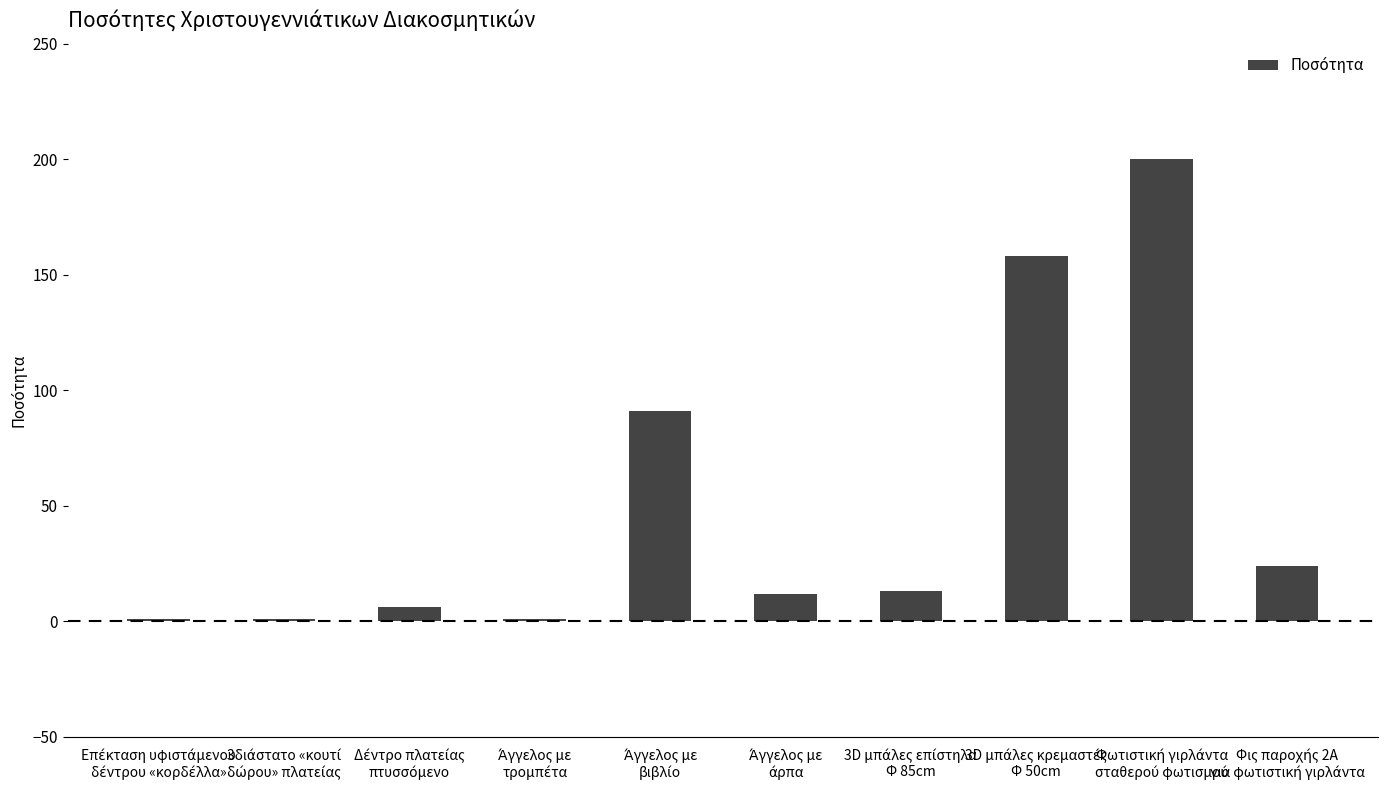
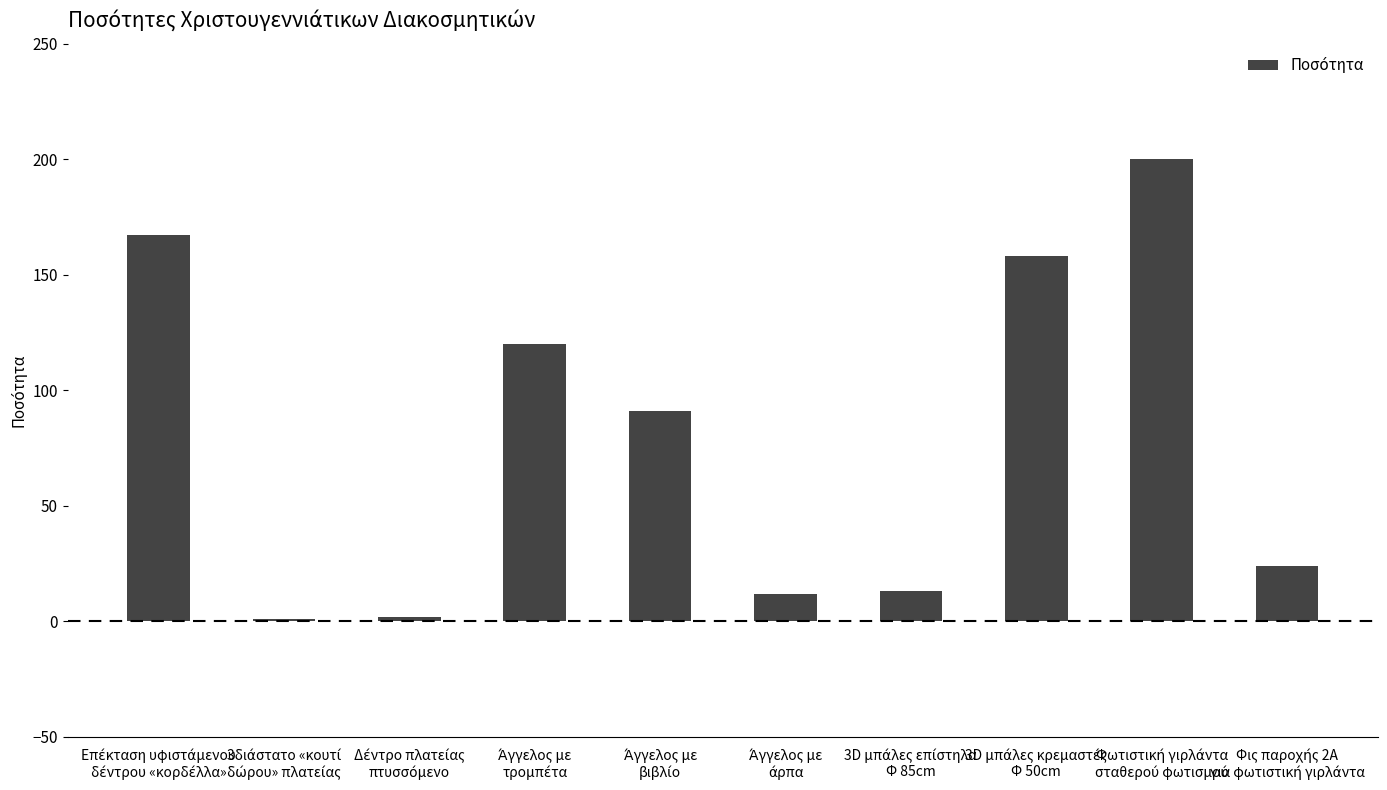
  {
-   "Επέκταση υφιστάμενου δέντρου «κορδέλλα»": 1,
-   "Δέντρο πλατείας πτυσσόμενο": 6,
-   "Άγγελος με τρομπέτα": 1,
+   "Επέκταση υφιστάμενου δέντρου «κορδέλλα»": 167,
+   "Δέντρο πλατείας πτυσσόμενο": 2,
+   "Άγγελος με τρομπέτα": 120,
    "Άγγελος με βιβλίο": 91,
    "Άγγελος με άρπα": 12,
    "3D μπάλες επίστηλα Φ 85cm": 13,
    "3D μπάλες κρεμαστές Φ 50cm": 158,
    "Φωτιστική γιρλάντα σταθερού φωτισμού": 200,
    "Φις παροχής 2Α για φωτιστική γιρλάντα": 24
  }
